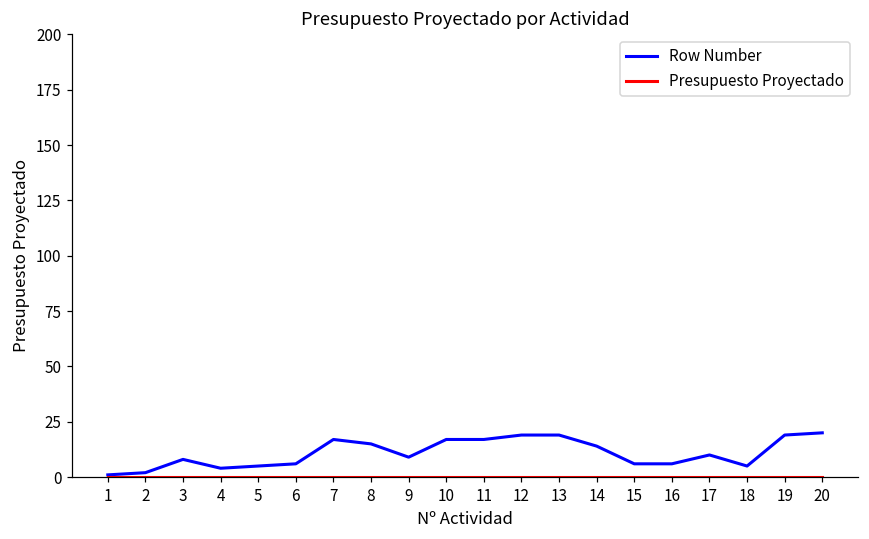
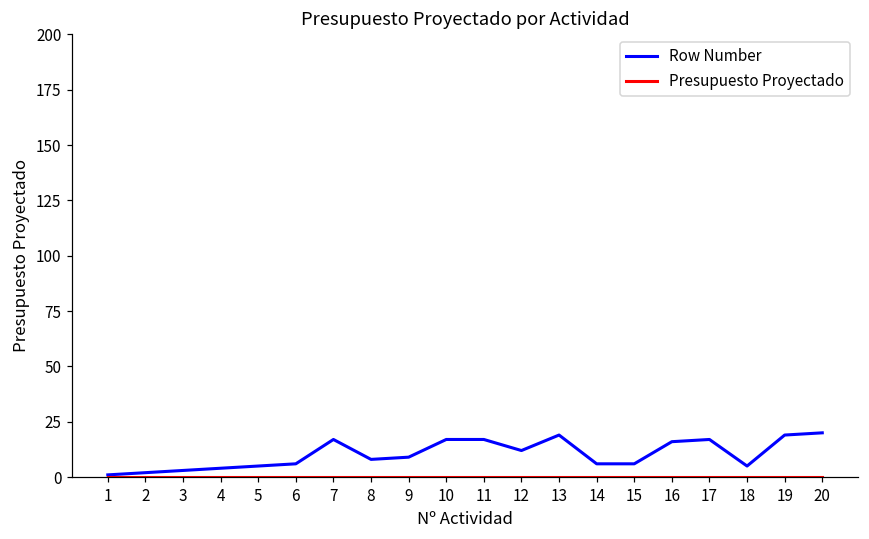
  {
    "Row Number": {
      "2": 2,
-     "3": 8,
+     "3": 3,
      "4": 4,
      "5": 5,
      "6": 6,
      "7": 17,
-     "8": 15,
+     "8": 8,
      "9": 9,
      "10": 17,
      "11": 17,
-     "12": 19,
+     "12": 12,
      "13": 19,
-     "14": 14,
+     "14": 6,
      "15": 6,
-     "16": 6,
-     "17": 10,
+     "16": 16,
+     "17": 17,
      "18": 5,
      "19": 19,
      "20": 20
    },
    "Presupuesto Proyectado": {
      "2": 0,
      "3": 0,
      "4": 0,
      "5": 0,
      "6": 0,
      "7": 0,
      "8": 0,
      "9": 0,
      "10": 0,
      "11": 0,
      "12": 0,
      "13": 0,
      "14": 0,
      "15": 0,
      "16": 0,
      "17": 0,
      "18": 0,
      "19": 0,
      "20": 0
    }
  }
